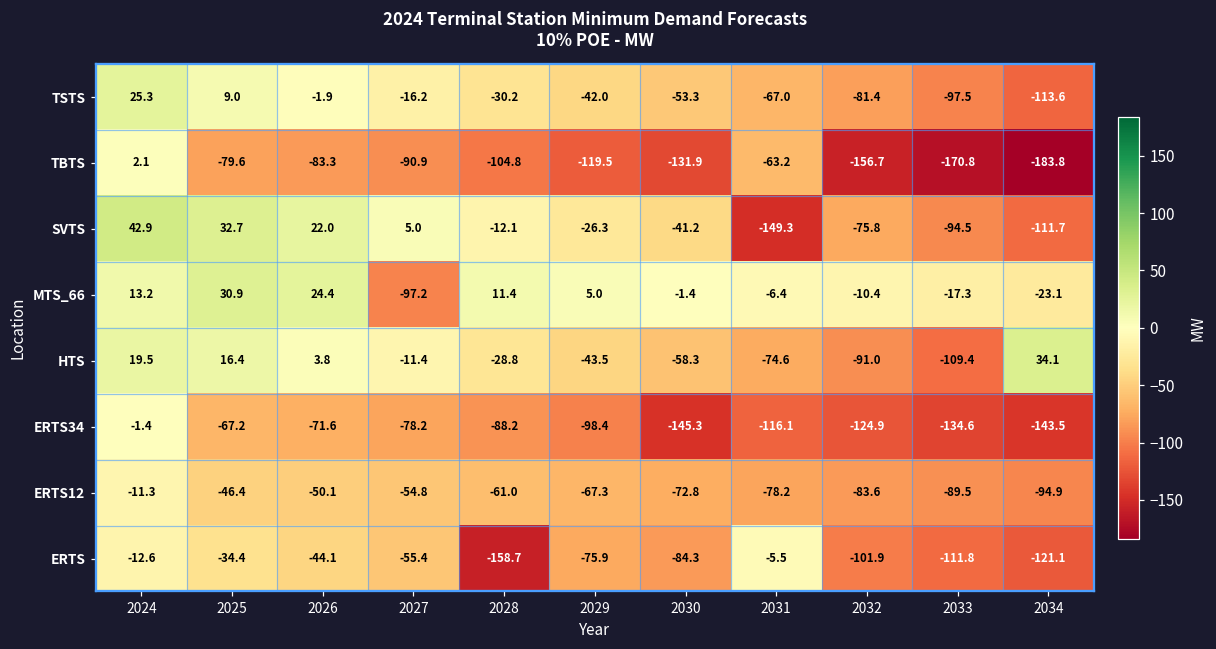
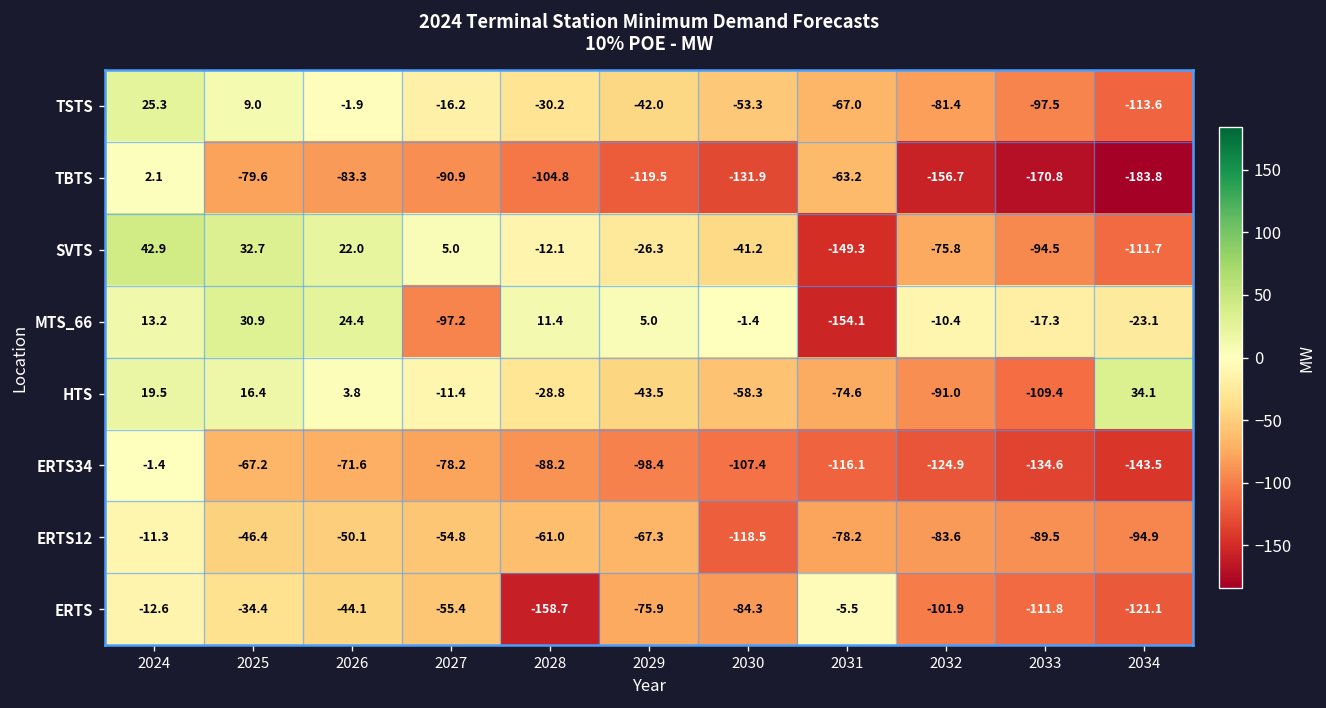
  {
    "TSTS": {
      "2024": 25.3,
      "2025": 9.0,
      "2026": -1.9,
      "2027": -16.2,
      "2028": -30.2,
      "2029": -42.0,
      "2030": -53.3,
      "2031": -67.0,
      "2032": -81.4,
      "2033": -97.5,
      "2034": -113.6
    },
    "TBTS": {
      "2024": 2.1,
      "2025": -79.6,
      "2026": -83.3,
      "2027": -90.9,
      "2028": -104.8,
      "2029": -119.5,
      "2030": -131.9,
      "2031": -63.2,
      "2032": -156.7,
      "2033": -170.8,
      "2034": -183.8
    },
    "SVTS": {
      "2024": 42.9,
      "2025": 32.7,
      "2026": 22.0,
      "2027": 5.0,
      "2028": -12.1,
      "2029": -26.3,
      "2030": -41.2,
      "2031": -149.3,
      "2032": -75.8,
      "2033": -94.5,
      "2034": -111.7
    },
    "MTS_66": {
      "2024": 13.2,
      "2025": 30.9,
      "2026": 24.4,
      "2027": -97.2,
      "2028": 11.4,
      "2029": 5.0,
      "2030": -1.4,
-     "2031": -6.4,
+     "2031": -154.1,
      "2032": -10.4,
      "2033": -17.3,
      "2034": -23.1
    },
    "HTS": {
      "2024": 19.5,
      "2025": 16.4,
      "2026": 3.8,
      "2027": -11.4,
      "2028": -28.8,
      "2029": -43.5,
      "2030": -58.3,
      "2031": -74.6,
      "2032": -91.0,
      "2033": -109.4,
      "2034": 34.1
    },
    "ERTS34": {
      "2024": -1.4,
      "2025": -67.2,
      "2026": -71.6,
      "2027": -78.2,
      "2028": -88.2,
      "2029": -98.4,
-     "2030": -145.3,
+     "2030": -107.4,
      "2031": -116.1,
      "2032": -124.9,
      "2033": -134.6,
      "2034": -143.5
    },
    "ERTS12": {
      "2024": -11.3,
      "2025": -46.4,
      "2026": -50.1,
      "2027": -54.8,
      "2028": -61.0,
      "2029": -67.3,
-     "2030": -72.8,
+     "2030": -118.5,
      "2031": -78.2,
      "2032": -83.6,
      "2033": -89.5,
      "2034": -94.9
    },
    "ERTS": {
      "2024": -12.6,
      "2025": -34.4,
      "2026": -44.1,
      "2027": -55.4,
      "2028": -158.7,
      "2029": -75.9,
      "2030": -84.3,
      "2031": -5.5,
      "2032": -101.9,
      "2033": -111.8,
      "2034": -121.1
    }
  }
